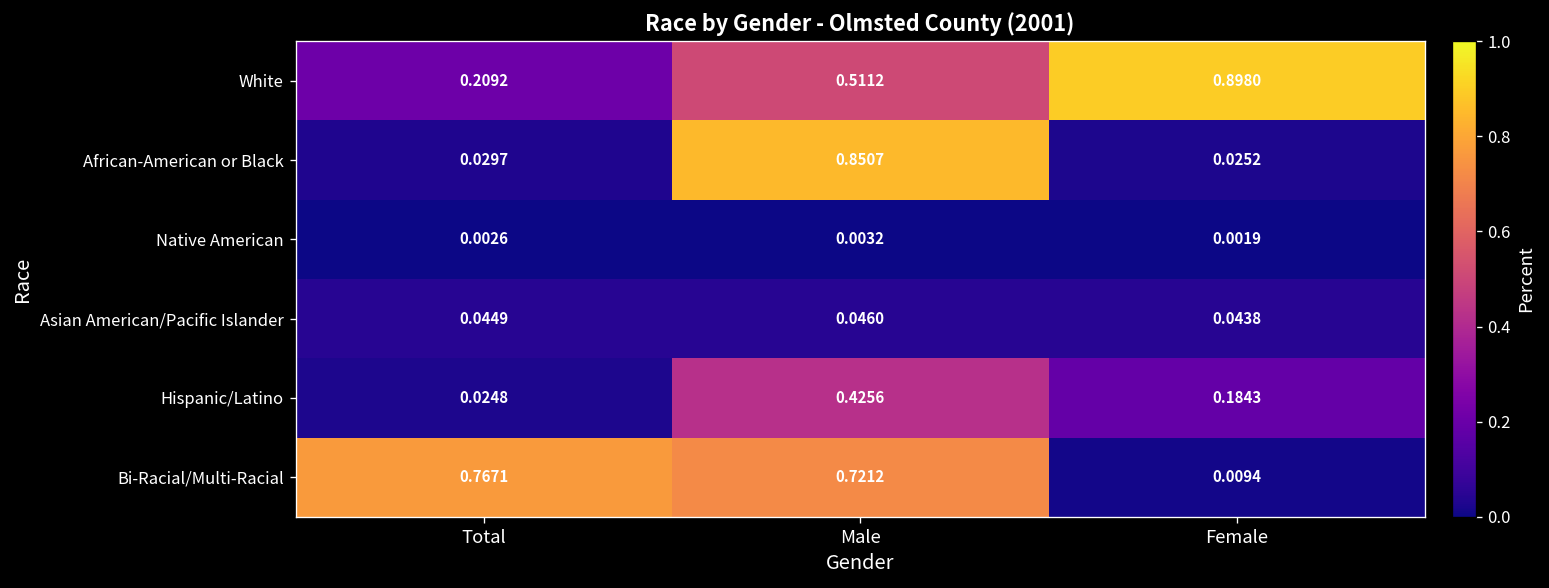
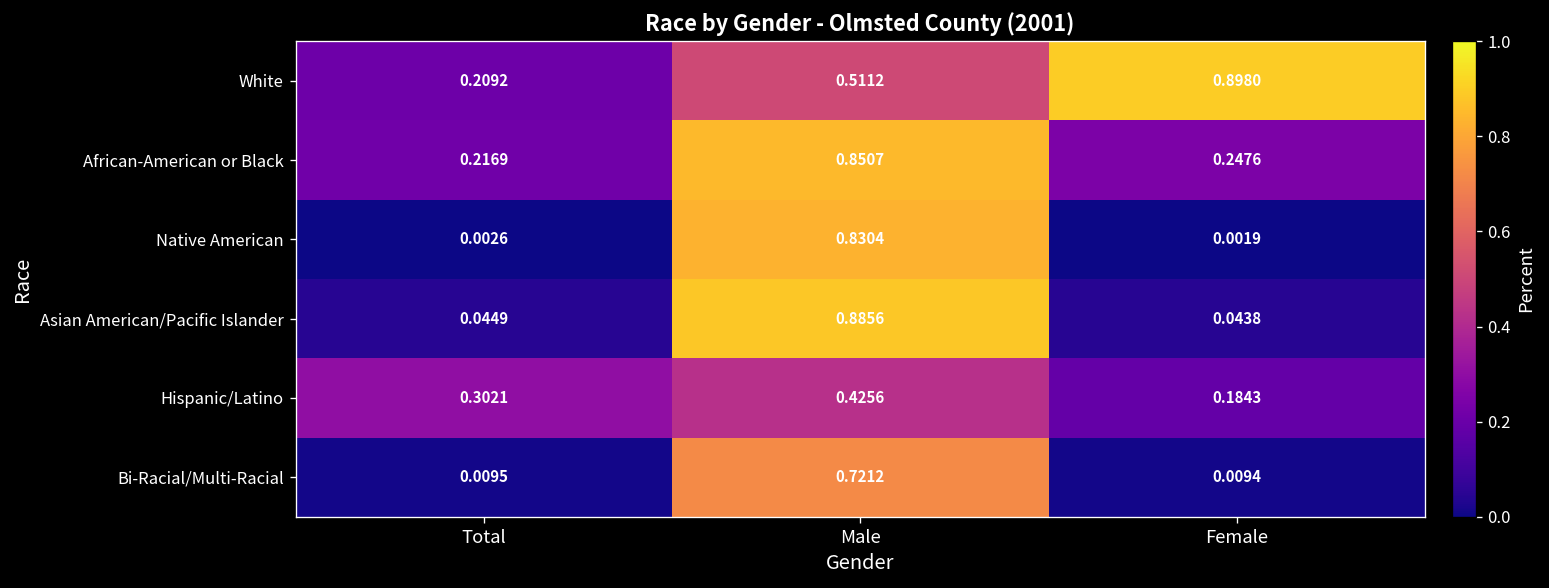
  {
    "White": {
      "Total": 0.2092,
      "Male": 0.5112,
      "Female": 0.8980
    },
    "African-American or Black": {
-     "Total": 0.0297,
+     "Total": 0.2169,
      "Male": 0.8507,
-     "Female": 0.0252
+     "Female": 0.2476
    },
    "Native American": {
      "Total": 0.0026,
-     "Male": 0.0032,
+     "Male": 0.8304,
      "Female": 0.0019
    },
    "Asian American/Pacific Islander": {
      "Total": 0.0449,
-     "Male": 0.0460,
+     "Male": 0.8856,
      "Female": 0.0438
    },
    "Hispanic/Latino": {
-     "Total": 0.0248,
+     "Total": 0.3021,
      "Male": 0.4256,
      "Female": 0.1843
    },
    "Bi-Racial/Multi-Racial": {
-     "Total": 0.7671,
+     "Total": 0.0095,
      "Male": 0.7212,
      "Female": 0.0094
    }
  }
